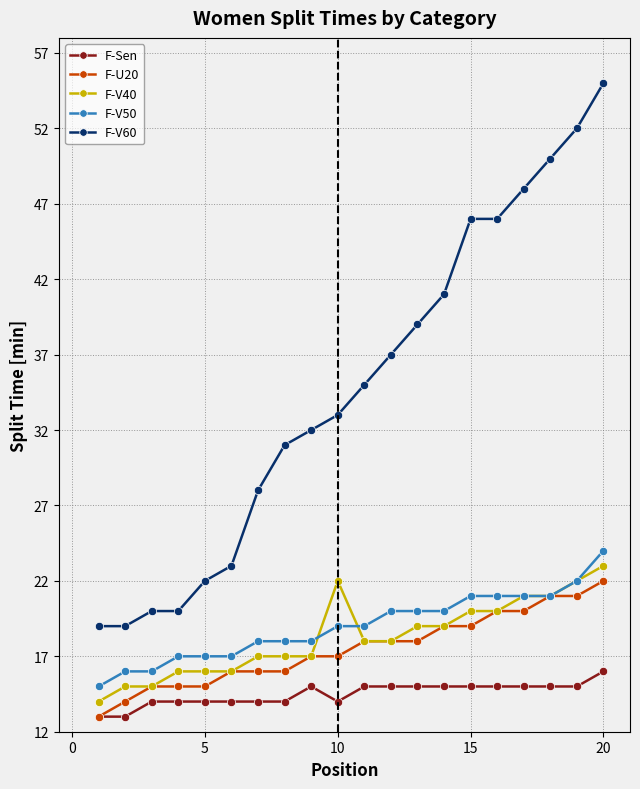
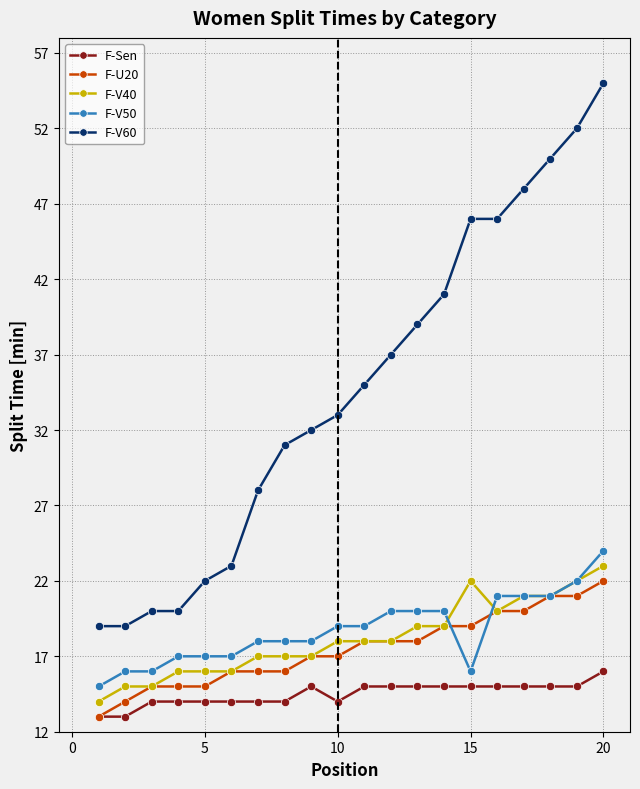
  {
    "F-Sen": {
      "5": 14,
      "10": 14,
      "15": 15,
      "20": 16
    },
    "F-U20": {
      "5": 15,
      "10": 17,
      "15": 19,
      "20": 22
    },
    "F-V40": {
      "5": 16,
-     "10": 22,
-     "15": 20,
+     "10": 18,
+     "15": 22,
      "20": 23
    },
    "F-V50": {
      "5": 17,
      "10": 19,
-     "15": 21,
+     "15": 16,
      "20": 24
    },
    "F-V60": {
      "5": 22,
      "10": 33,
      "15": 46,
      "20": 55
    }
  }
